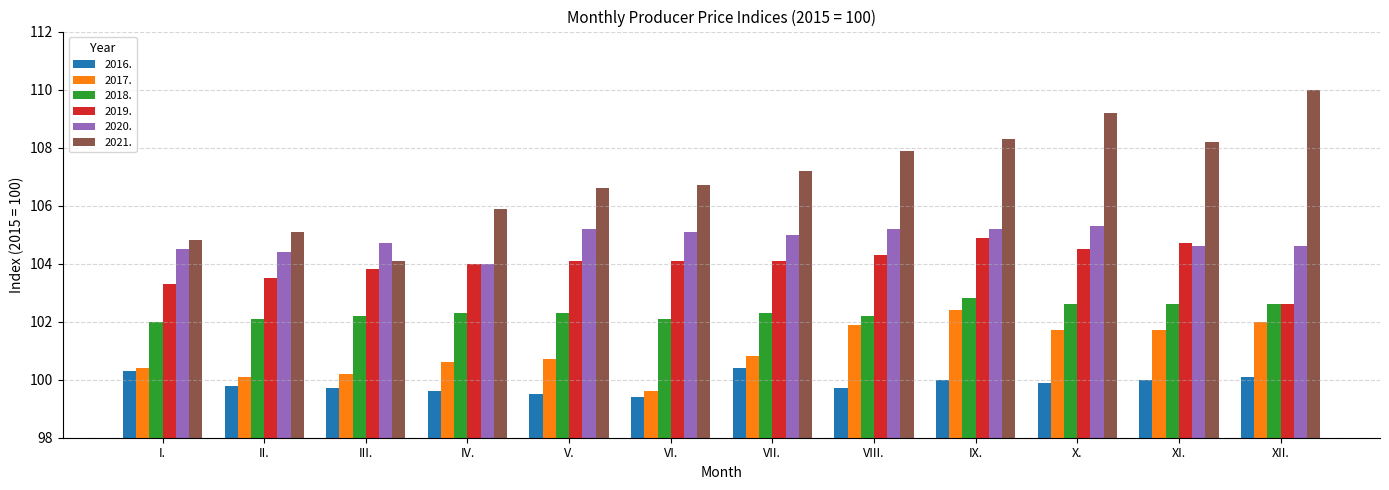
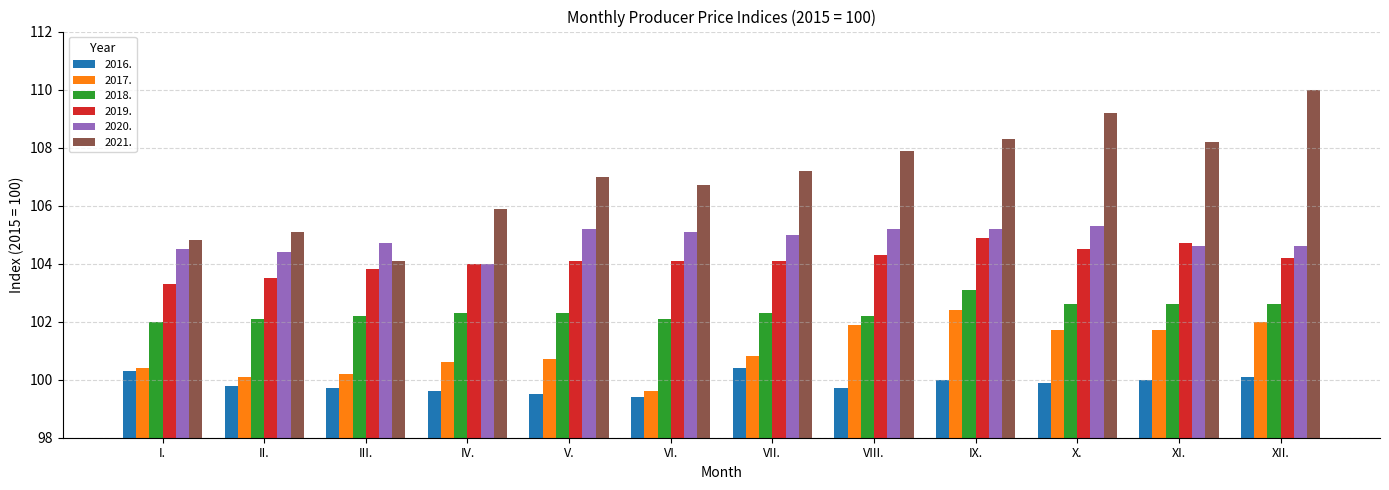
  {
    "2016.": {
      "I.": 100.3,
      "II.": 99.8,
      "III.": 99.7,
      "IV.": 99.6,
      "V.": 99.5,
      "VI.": 99.4,
      "VII.": 100.4,
      "VIII.": 99.7,
      "IX.": 100.0,
      "X.": 99.9,
      "XI.": 100.0,
      "XII.": 100.1
    },
    "2017.": {
      "I.": 100.4,
      "II.": 100.1,
      "III.": 100.2,
      "IV.": 100.6,
      "V.": 100.7,
      "VI.": 99.6,
      "VII.": 100.8,
      "VIII.": 101.9,
      "IX.": 102.4,
      "X.": 101.7,
      "XI.": 101.7,
      "XII.": 102.0
    },
    "2018.": {
      "I.": 102.0,
      "II.": 102.1,
      "III.": 102.2,
      "IV.": 102.3,
      "V.": 102.3,
      "VI.": 102.1,
      "VII.": 102.3,
      "VIII.": 102.2,
-     "IX.": 102.8,
+     "IX.": 103.1,
      "X.": 102.6,
      "XI.": 102.6,
      "XII.": 102.6
    },
    "2019.": {
      "I.": 103.3,
      "II.": 103.5,
      "III.": 103.8,
      "IV.": 104.0,
      "V.": 104.1,
      "VI.": 104.1,
      "VII.": 104.1,
      "VIII.": 104.3,
      "IX.": 104.9,
      "X.": 104.5,
      "XI.": 104.7,
-     "XII.": 102.6
+     "XII.": 104.2
    },
    "2020.": {
      "I.": 104.5,
      "II.": 104.4,
      "III.": 104.7,
      "IV.": 104.0,
      "V.": 105.2,
      "VI.": 105.1,
      "VII.": 105.0,
      "VIII.": 105.2,
      "IX.": 105.2,
      "X.": 105.3,
      "XI.": 104.6,
      "XII.": 104.6
    },
    "2021.": {
      "I.": 104.8,
      "II.": 105.1,
      "III.": 104.1,
      "IV.": 105.9,
-     "V.": 106.6,
+     "V.": 107.0,
      "VI.": 106.7,
      "VII.": 107.2,
      "VIII.": 107.9,
      "IX.": 108.3,
      "X.": 109.2,
      "XI.": 108.2,
      "XII.": 110.0
    }
  }
